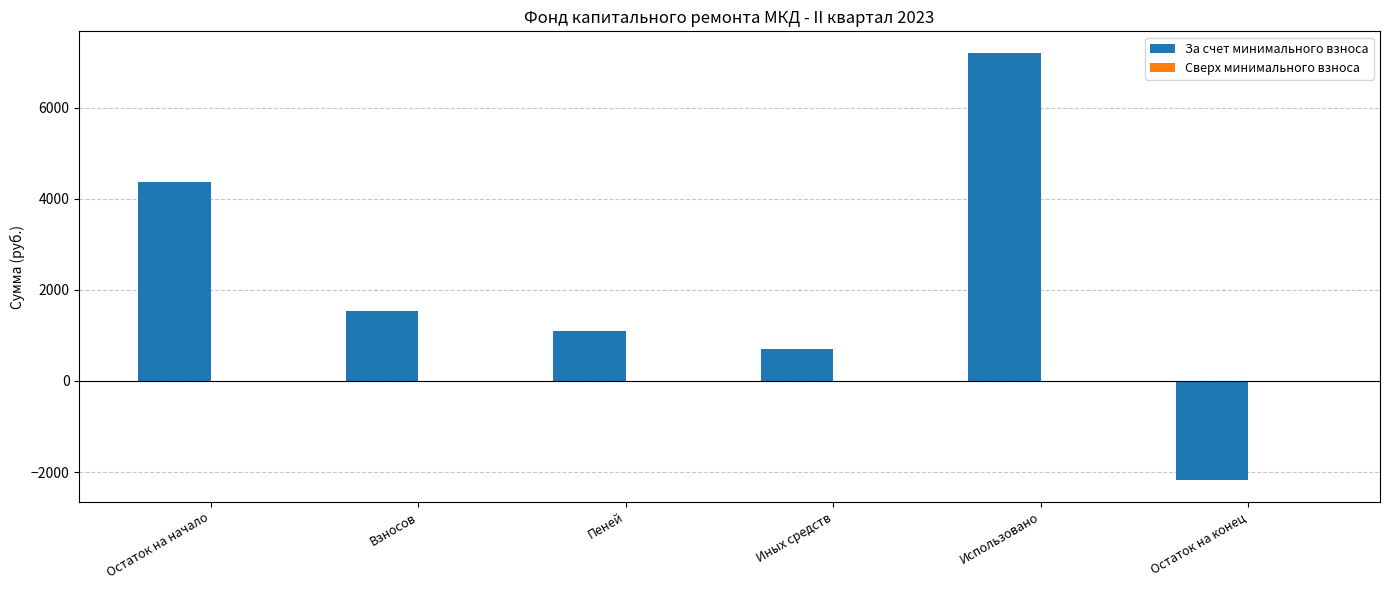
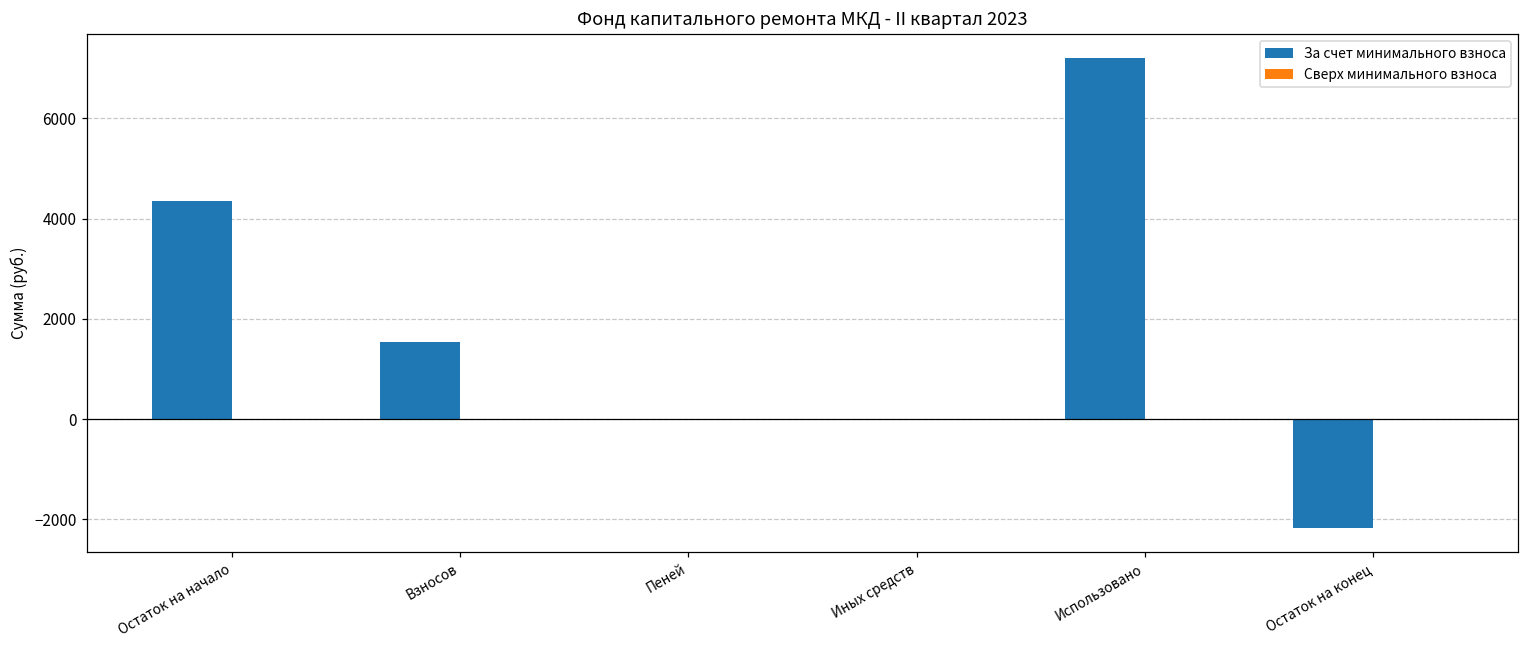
  {
    "За счет минимального взноса": {
      "Остаток на начало": 4400,
      "Взносов": 1500,
-     "Пеней": 1100,
-     "Иных средств": 700,
+     "Пеней": 0,
+     "Иных средств": 0,
      "Использовано": 7200,
      "Остаток на конец": -2200
    },
    "Сверх минимального взноса": {
      "Остаток на начало": 0,
      "Взносов": 0,
      "Пеней": 0,
      "Иных средств": 0,
      "Использовано": 0,
      "Остаток на конец": 0
    }
  }
